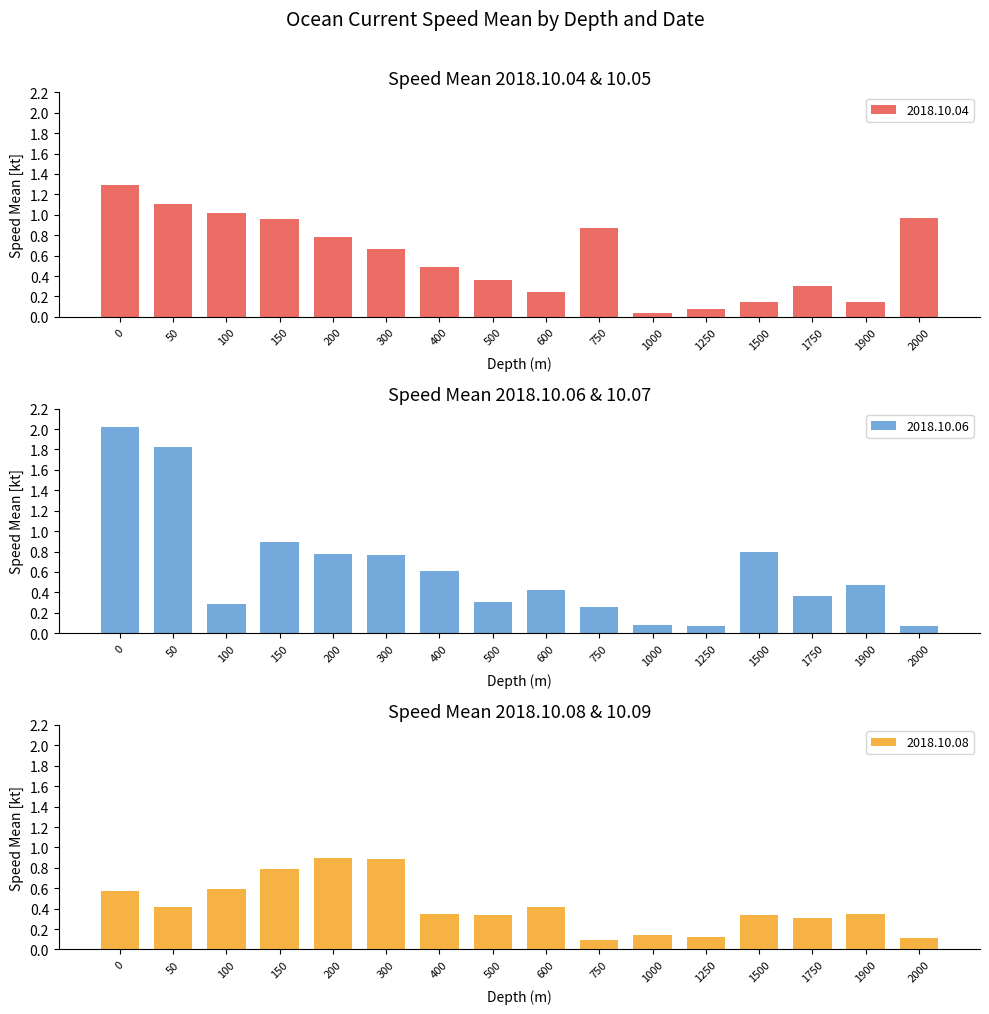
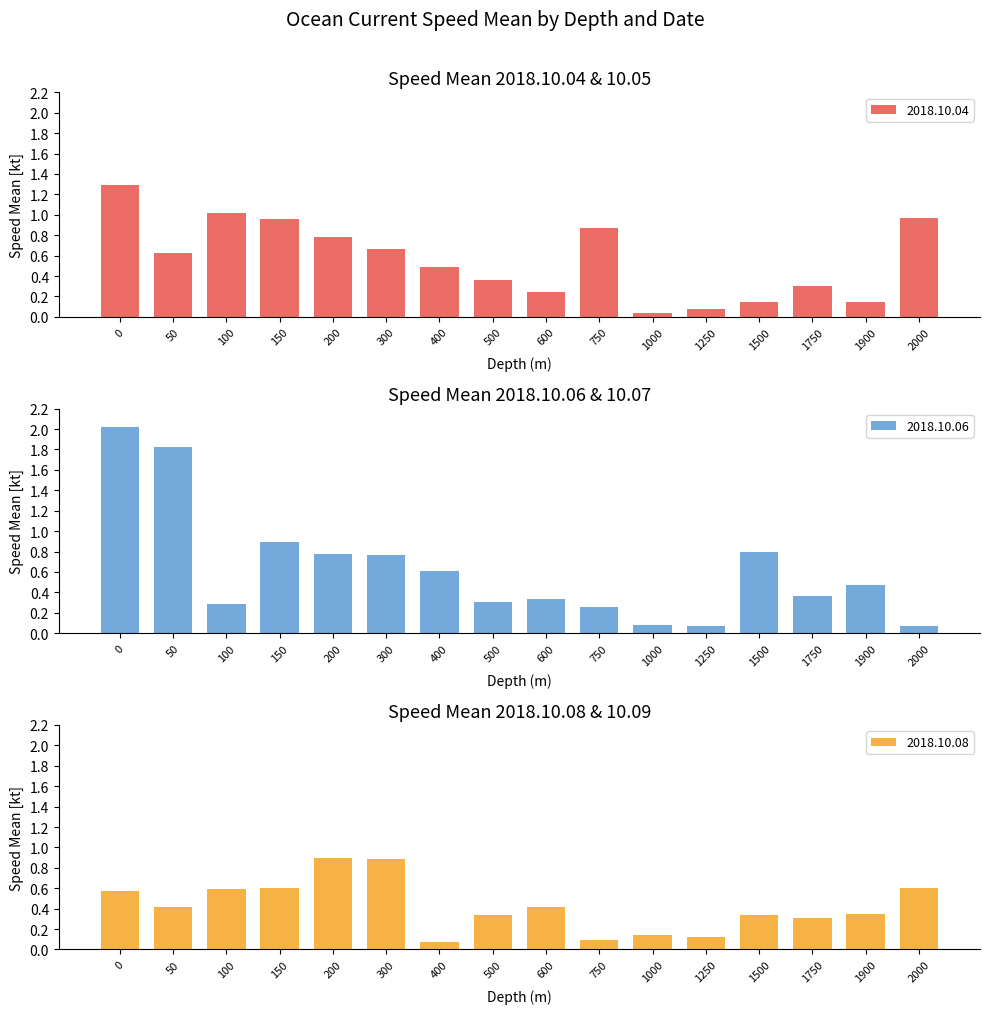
  {
    "Speed Mean 2018.10.04 & 10.05": {
      "0": 1.29,
-     "50": 1.11,
+     "50": 0.63,
      "100": 1.02,
      "150": 0.96,
      "200": 0.78,
      "300": 0.66,
      "400": 0.49,
      "500": 0.36,
      "600": 0.24,
      "750": 0.87,
      "1000": 0.04,
      "1250": 0.08,
      "1500": 0.15,
      "1750": 0.30,
      "1900": 0.15,
      "2000": 0.97
    },
    "Speed Mean 2018.10.06 & 10.07": {
      "0": 2.02,
      "50": 1.82,
      "100": 0.29,
      "150": 0.89,
      "200": 0.78,
      "300": 0.77,
      "400": 0.61,
      "500": 0.31,
-     "600": 0.42,
+     "600": 0.33,
      "750": 0.26,
      "1000": 0.08,
      "1250": 0.07,
      "1500": 0.80,
      "1750": 0.36,
      "1900": 0.47,
      "2000": 0.07
    },
    "Speed Mean 2018.10.08 & 10.09": {
      "0": 0.57,
      "50": 0.42,
      "100": 0.59,
-     "150": 0.79,
+     "150": 0.60,
      "200": 0.90,
      "300": 0.89,
-     "400": 0.35,
+     "400": 0.07,
      "500": 0.34,
      "600": 0.42,
      "750": 0.09,
      "1000": 0.14,
      "1250": 0.12,
      "1500": 0.34,
      "1750": 0.31,
      "1900": 0.35,
-     "2000": 0.11
+     "2000": 0.60
    }
  }
